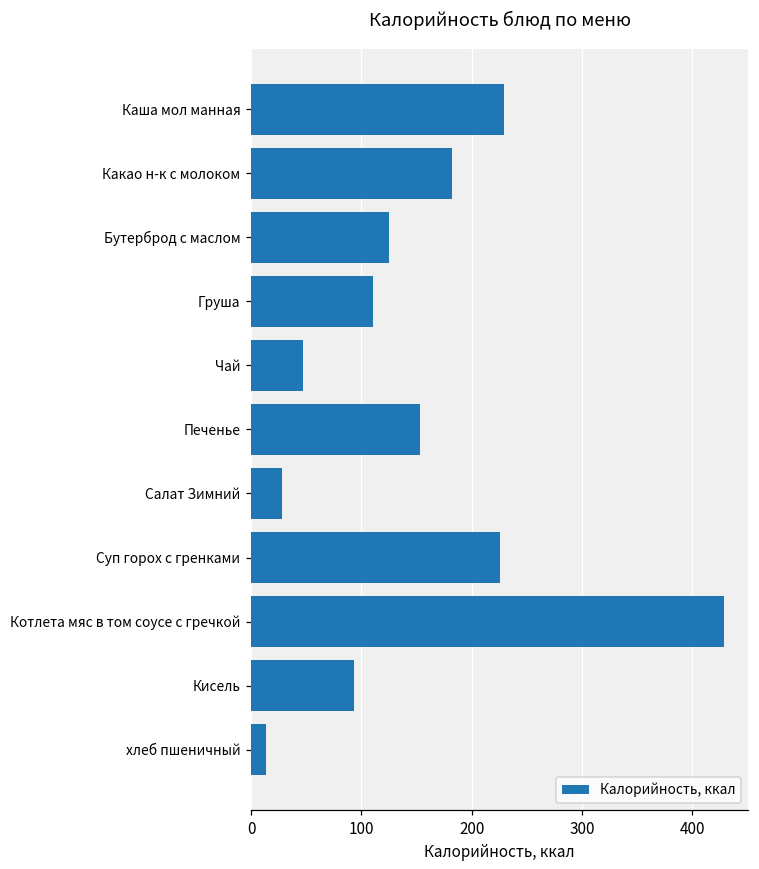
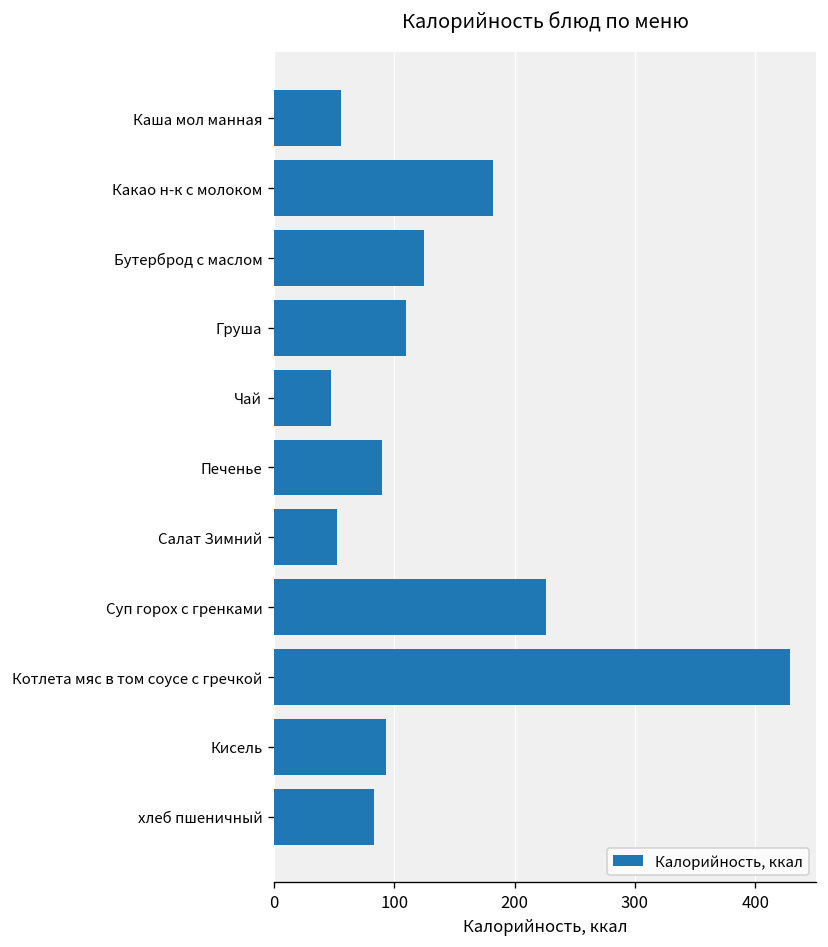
  {
-   "Каша мол манная": 229,
+   "Каша мол манная": 56,
    "Какао н-к с молоком": 182,
    "Бутерброд с маслом": 125,
    "Груша": 110,
    "Чай": 47,
-   "Печенье": 153,
-   "Салат Зимний": 28,
+   "Печенье": 90,
+   "Салат Зимний": 52,
    "Суп горох с гренками": 226,
    "Котлета мяс в том соусе с гречкой": 429,
    "Кисель": 93,
-   "хлеб пшеничный": 13
+   "хлеб пшеничный": 83
  }
